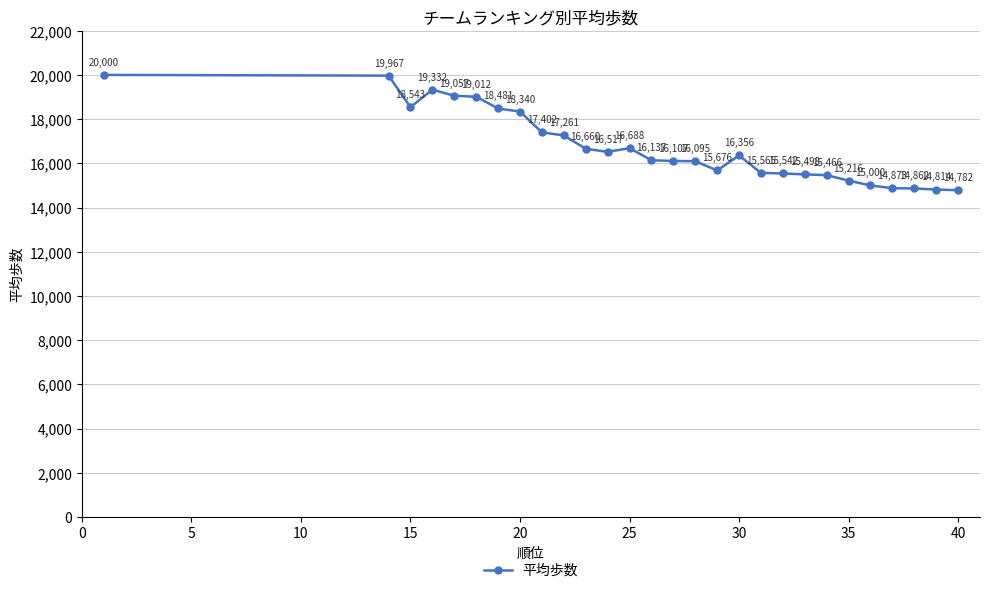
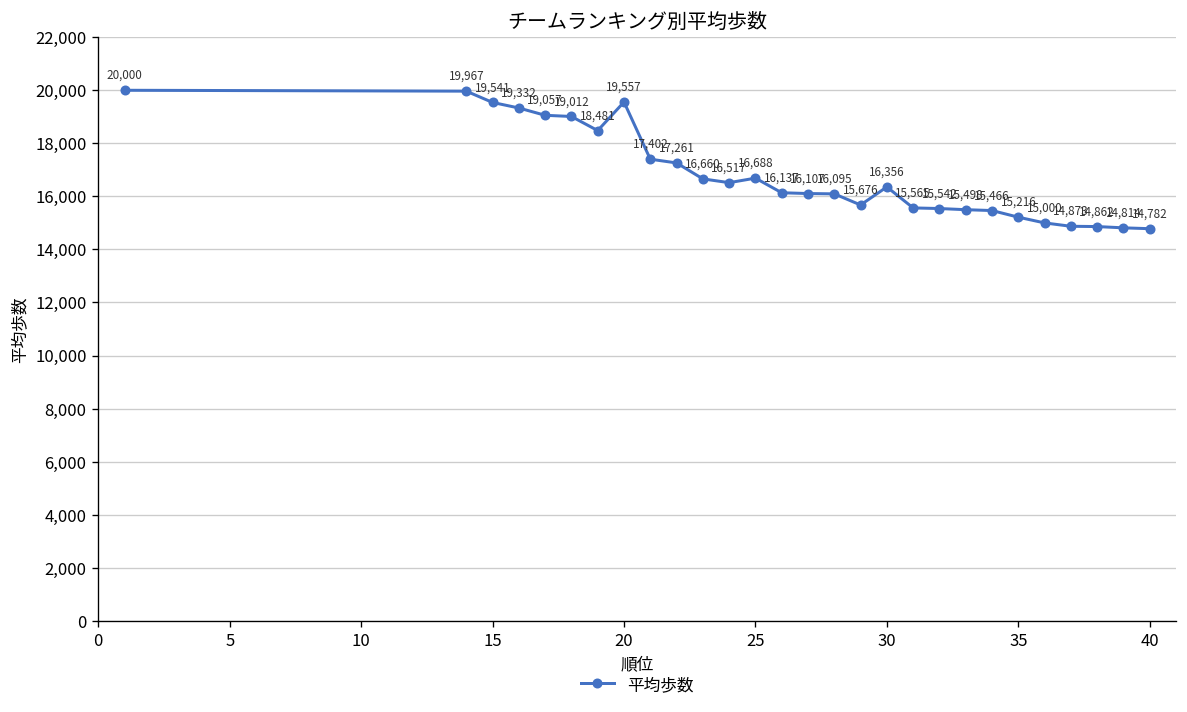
  {
-   "15": "18,543",
-   "20": "18,340",
+   "15": "19,541",
+   "20": "19,557",
    "30": "16,356",
    "35": "15,216"
  }
